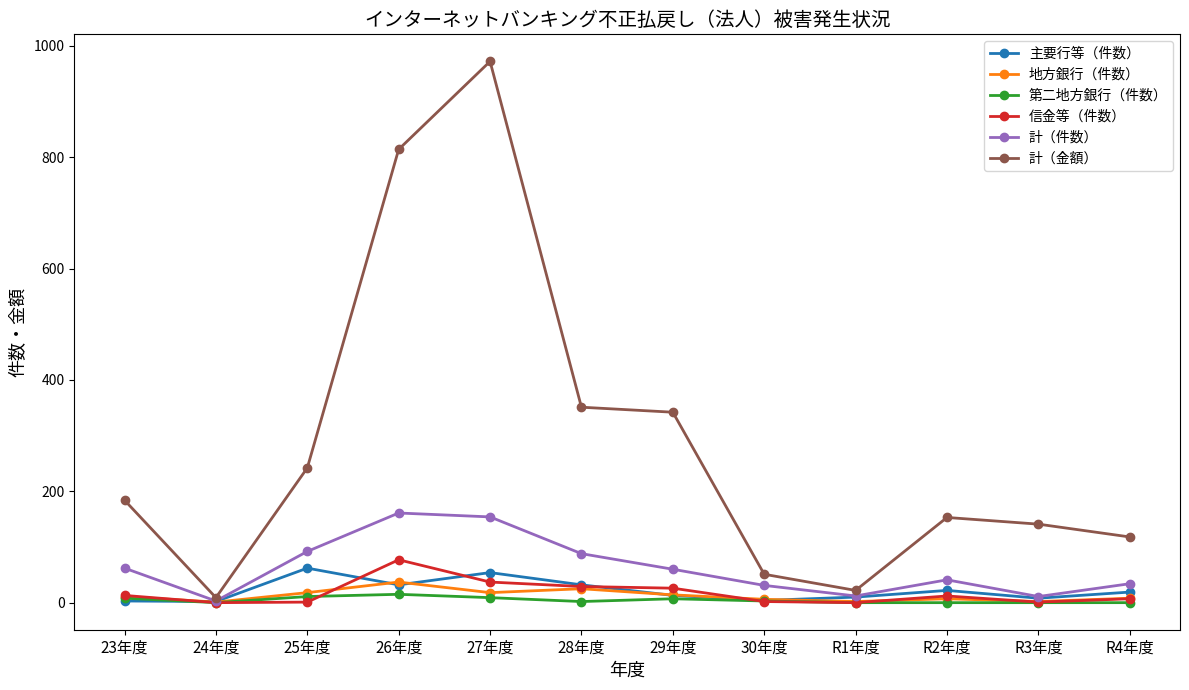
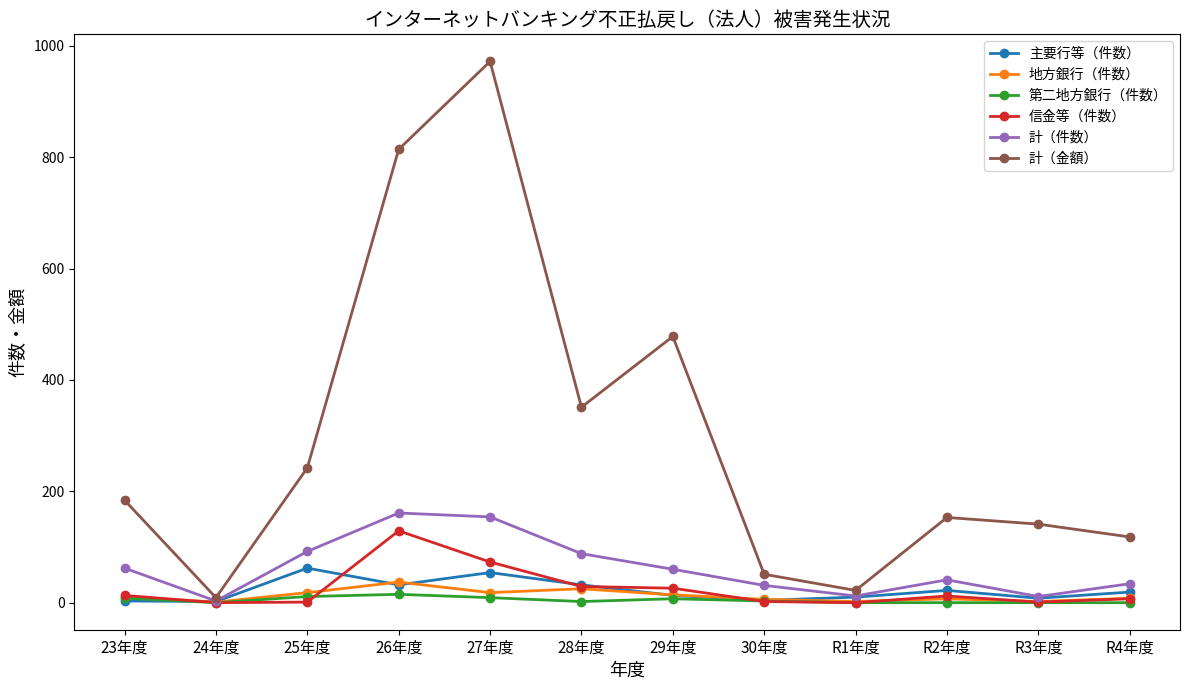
  {
    "主要行等（件数）": {
      "23年度": 0,
      "25年度": 60,
      "26年度": 30,
      "27年度": 50,
      "R2年度": 20,
      "R4年度": 20
    },
    "地方銀行（件数）": {
      "25年度": 20,
      "26年度": 40,
      "27年度": 20,
      "R2年度": 10
    },
    "第二地方銀行（件数）": {
      "25年度": 10,
      "26年度": 20,
      "27年度": 10,
      "28年度": 0,
      "29年度": 10,
      "R2年度": 0,
      "R4年度": 0
    },
    "信金等（件数）": {
      "25年度": 0,
-     "26年度": 80,
-     "27年度": 40,
+     "26年度": 130,
+     "27年度": 70,
      "29年度": 30,
      "R2年度": 10
    },
    "計（件数）": {
      "23年度": 60,
      "25年度": 90,
      "26年度": 160,
      "27年度": 150,
      "28年度": 90,
      "29年度": 60,
      "30年度": 30,
      "R2年度": 40,
      "R4年度": 30
    },
    "計（金額）": {
      "23年度": 180,
      "24年度": 10,
      "25年度": 240,
      "26年度": 810,
      "27年度": 970,
      "28年度": 350,
-     "29年度": 340,
+     "29年度": 480,
      "30年度": 50,
      "R1年度": 20,
      "R2年度": 150,
      "R3年度": 140,
      "R4年度": 120
    }
  }
